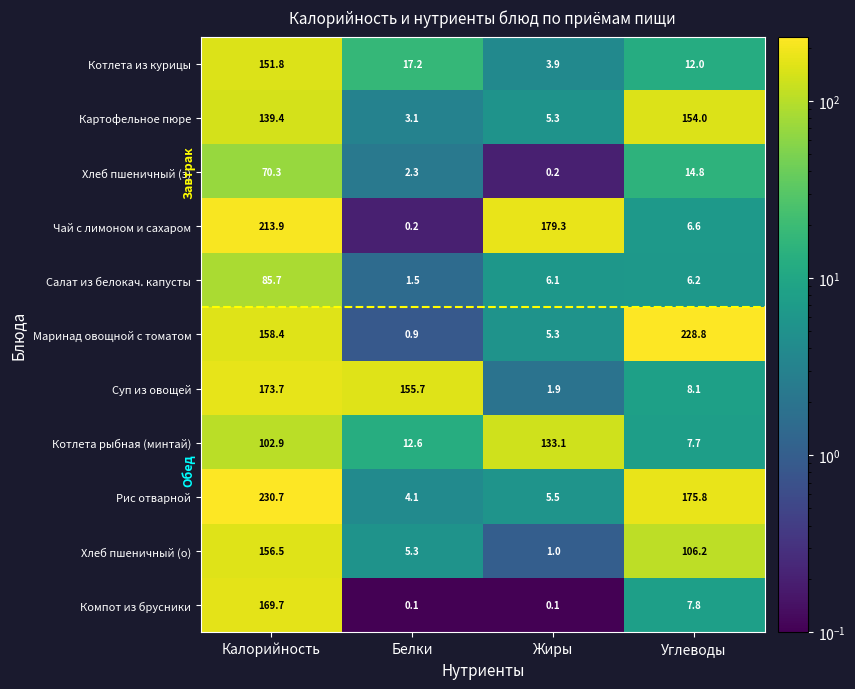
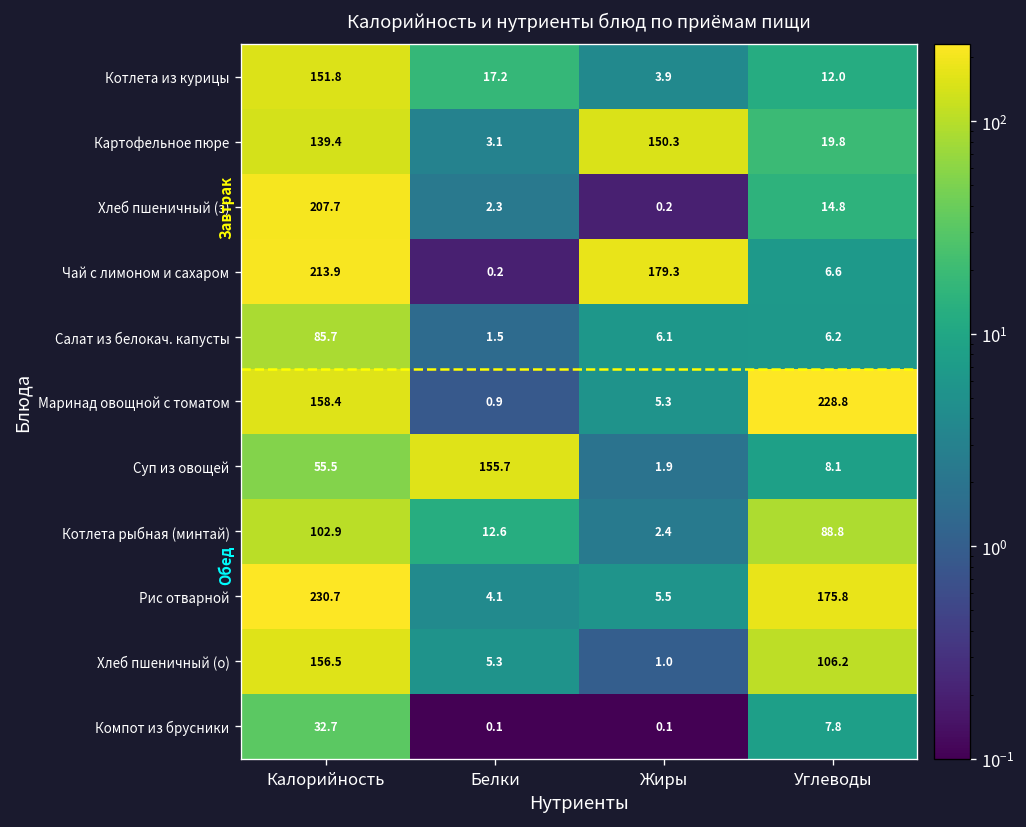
  {
    "Котлета из курицы": {
      "Калорийность": 151.8,
      "Белки": 17.2,
      "Жиры": 3.9,
      "Углеводы": 12.0
    },
    "Картофельное пюре": {
      "Калорийность": 139.4,
      "Белки": 3.1,
-     "Жиры": 5.3,
-     "Углеводы": 154.0
+     "Жиры": 150.3,
+     "Углеводы": 19.8
    },
    "Хлеб пшеничный (з)": {
-     "Калорийность": 70.3,
+     "Калорийность": 207.7,
      "Белки": 2.3,
      "Жиры": 0.2,
      "Углеводы": 14.8
    },
    "Чай с лимоном и сахаром": {
      "Калорийность": 213.9,
      "Белки": 0.2,
      "Жиры": 179.3,
      "Углеводы": 6.6
    },
    "Салат из белокач. капусты": {
      "Калорийность": 85.7,
      "Белки": 1.5,
      "Жиры": 6.1,
      "Углеводы": 6.2
    },
    "Маринад овощной с томатом": {
      "Калорийность": 158.4,
      "Белки": 0.9,
      "Жиры": 5.3,
      "Углеводы": 228.8
    },
    "Суп из овощей": {
-     "Калорийность": 173.7,
+     "Калорийность": 55.5,
      "Белки": 155.7,
      "Жиры": 1.9,
      "Углеводы": 8.1
    },
    "Котлета рыбная (минтай)": {
      "Калорийность": 102.9,
      "Белки": 12.6,
-     "Жиры": 133.1,
-     "Углеводы": 7.7
+     "Жиры": 2.4,
+     "Углеводы": 88.8
    },
    "Рис отварной": {
      "Калорийность": 230.7,
      "Белки": 4.1,
      "Жиры": 5.5,
      "Углеводы": 175.8
    },
    "Хлеб пшеничный (о)": {
      "Калорийность": 156.5,
      "Белки": 5.3,
      "Жиры": 1.0,
      "Углеводы": 106.2
    },
    "Компот из брусники": {
-     "Калорийность": 169.7,
+     "Калорийность": 32.7,
      "Белки": 0.1,
      "Жиры": 0.1,
      "Углеводы": 7.8
    }
  }
